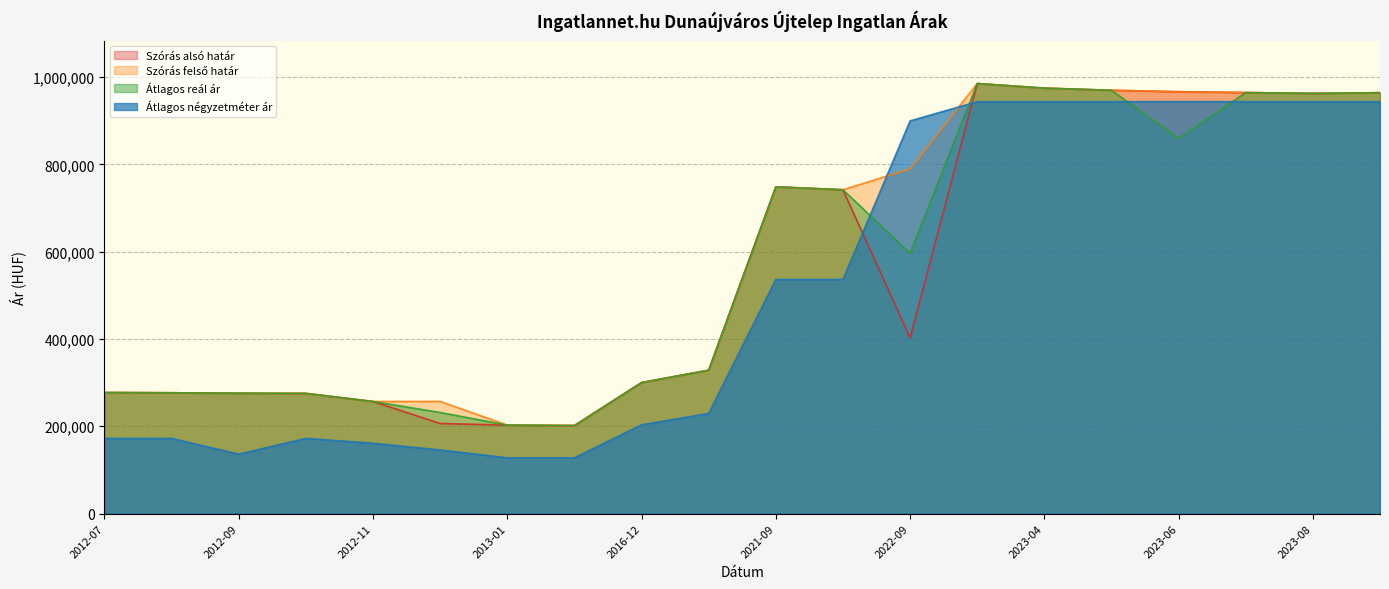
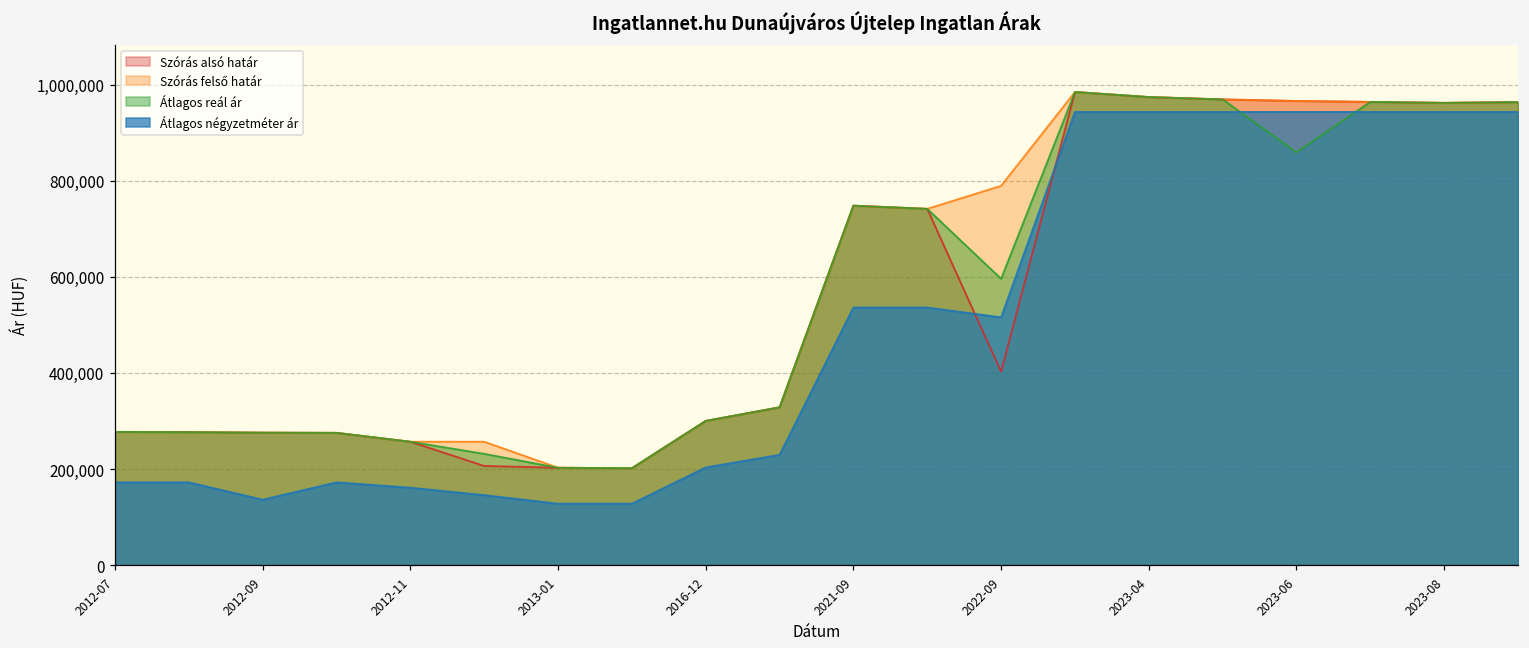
  {
    "Átlagos reál ár": {
      "2022-09": "600,000",
      "2023-06": "860,000"
    },
    "Átlagos négyzetméter ár": {
      "2012-07": "170,000",
      "2012-09": "140,000",
      "2012-11": "160,000",
      "2013-01": "130,000",
      "2016-12": "200,000",
      "2021-09": "540,000",
-     "2022-09": "900,000",
+     "2022-09": "520,000",
      "2023-04": "940,000",
      "2023-06": "940,000",
      "2023-08": "940,000"
    }
  }
